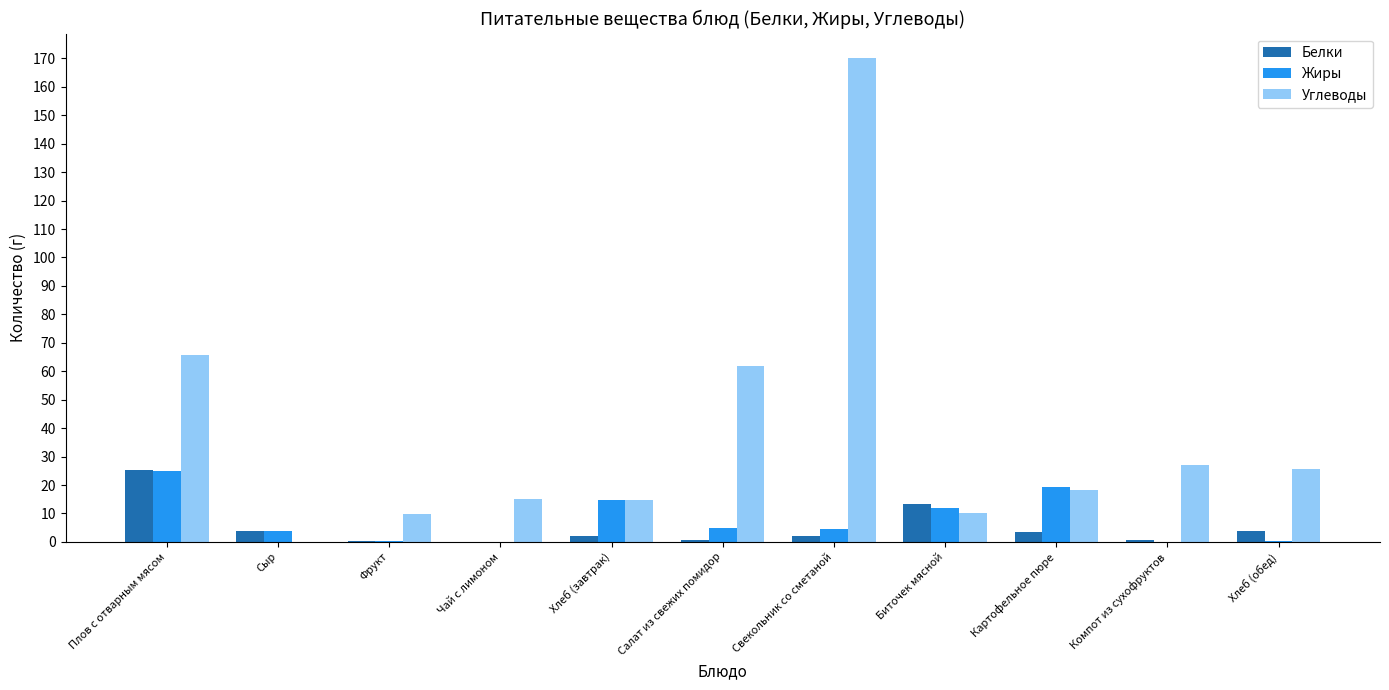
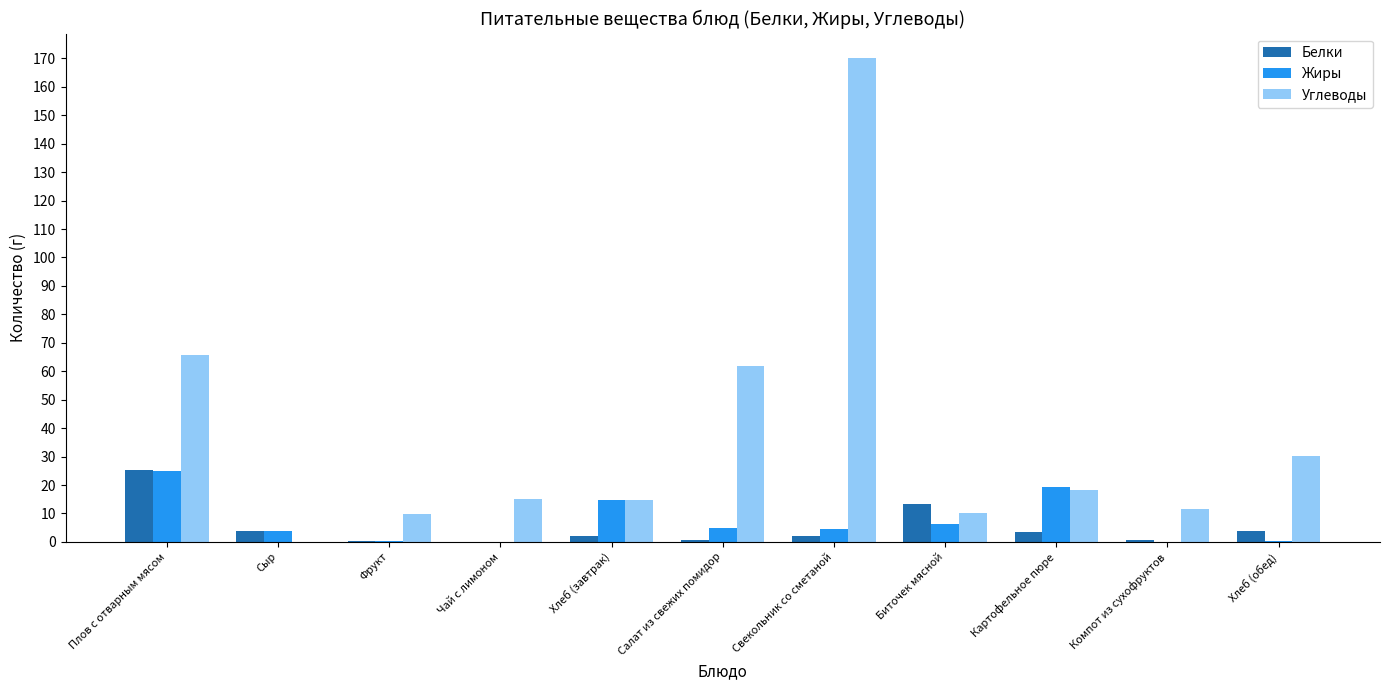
  {
    "Белки": {
      "Плов с отварным мясом": 25,
      "Сыр": 4,
      "Чай с лимоном": 0,
      "Хлеб (завтрак)": 2,
      "Свекольник со сметаной": 2,
      "Биточек мясной": 13,
      "Картофельное пюре": 4,
      "Хлеб (обед)": 4
    },
    "Жиры": {
      "Плов с отварным мясом": 25,
      "Сыр": 4,
      "Чай с лимоном": 0,
      "Хлеб (завтрак)": 15,
      "Салат из свежих помидор": 5,
      "Свекольник со сметаной": 4,
-     "Биточек мясной": 12,
+     "Биточек мясной": 6,
      "Картофельное пюре": 19,
      "Компот из сухофруктов": 0
    },
    "Углеводы": {
      "Плов с отварным мясом": 66,
      "Сыр": 0,
      "Фрукт": 10,
      "Чай с лимоном": 15,
      "Хлеб (завтрак)": 15,
      "Салат из свежих помидор": 62,
      "Свекольник со сметаной": 170,
      "Биточек мясной": 10,
      "Картофельное пюре": 18,
-     "Компот из сухофруктов": 27,
-     "Хлеб (обед)": 26
+     "Компот из сухофруктов": 11,
+     "Хлеб (обед)": 30
    }
  }
